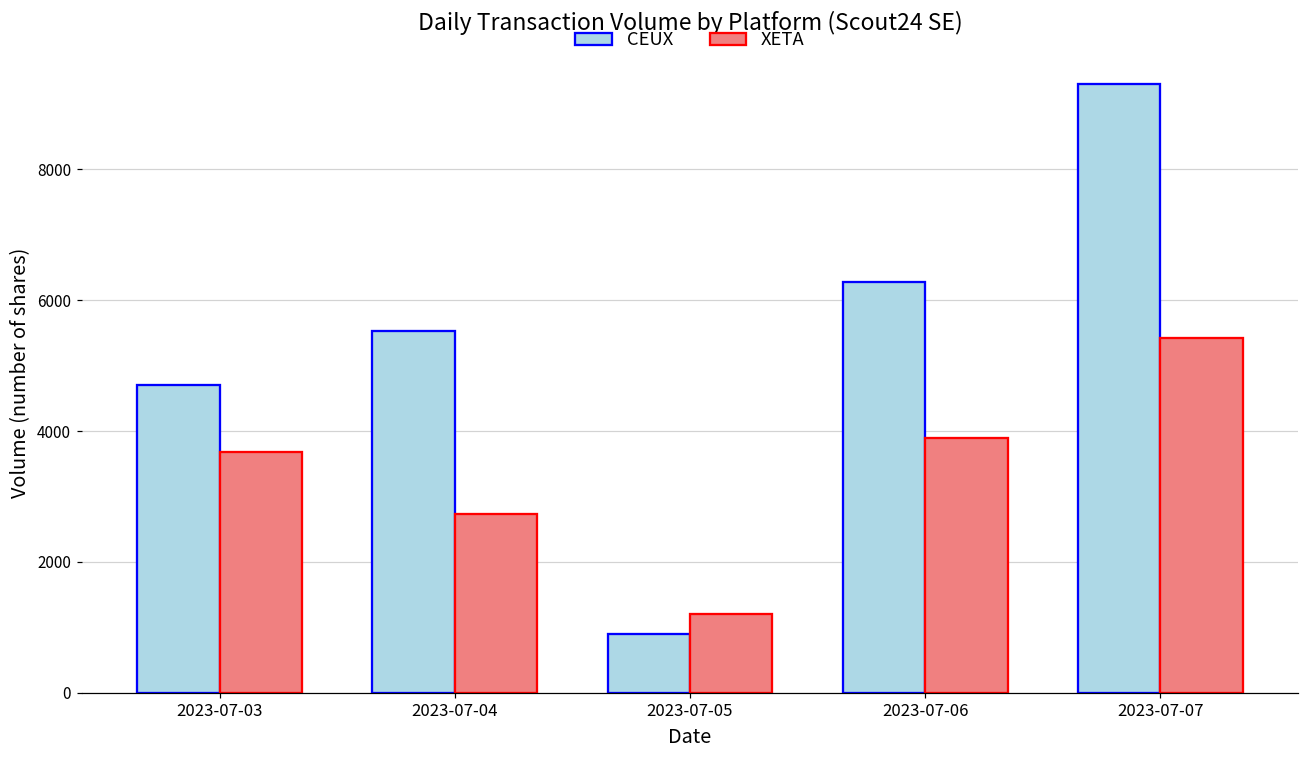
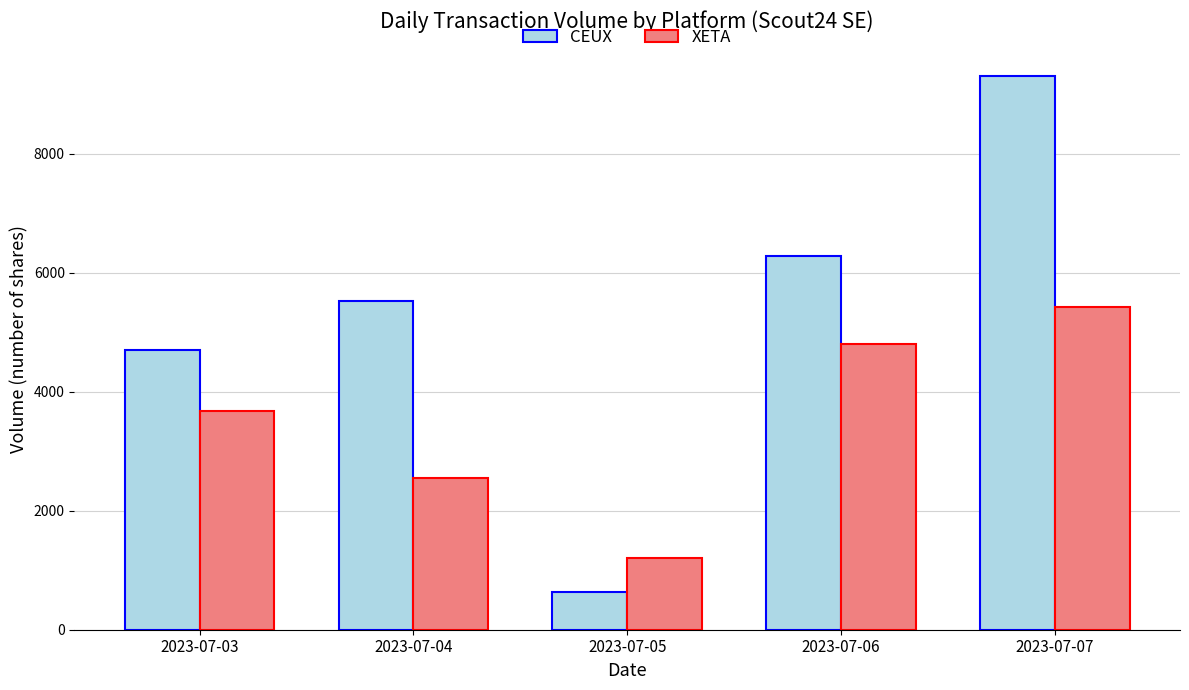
  {
    "CEUX": {
      "2023-07-03": 4700,
      "2023-07-04": 5500,
-     "2023-07-05": 900,
+     "2023-07-05": 600,
      "2023-07-06": 6300,
      "2023-07-07": 9300
    },
    "XETA": {
      "2023-07-03": 3700,
-     "2023-07-04": 2700,
+     "2023-07-04": 2500,
      "2023-07-05": 1200,
-     "2023-07-06": 3900,
+     "2023-07-06": 4800,
      "2023-07-07": 5400
    }
  }
